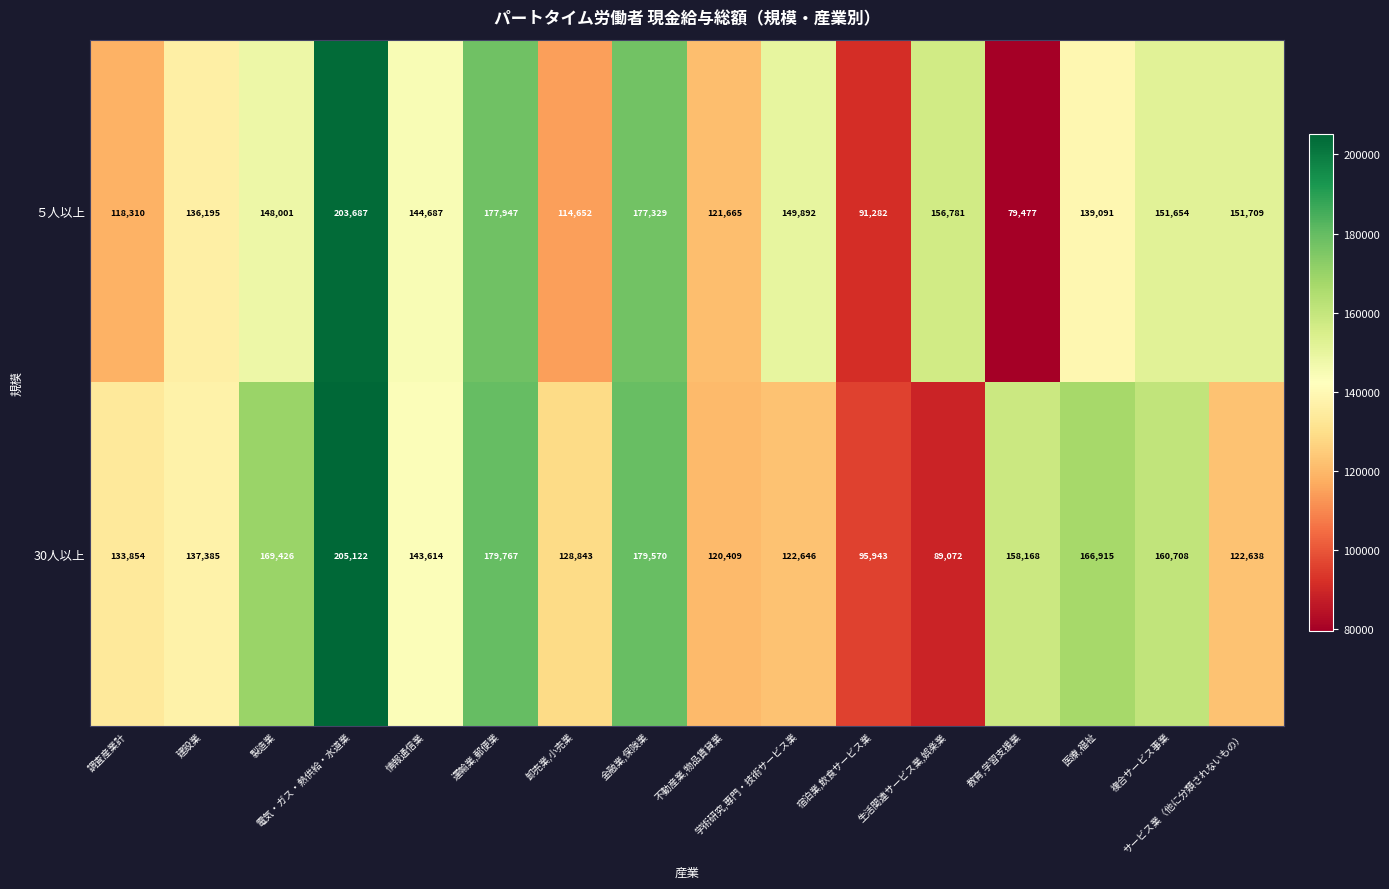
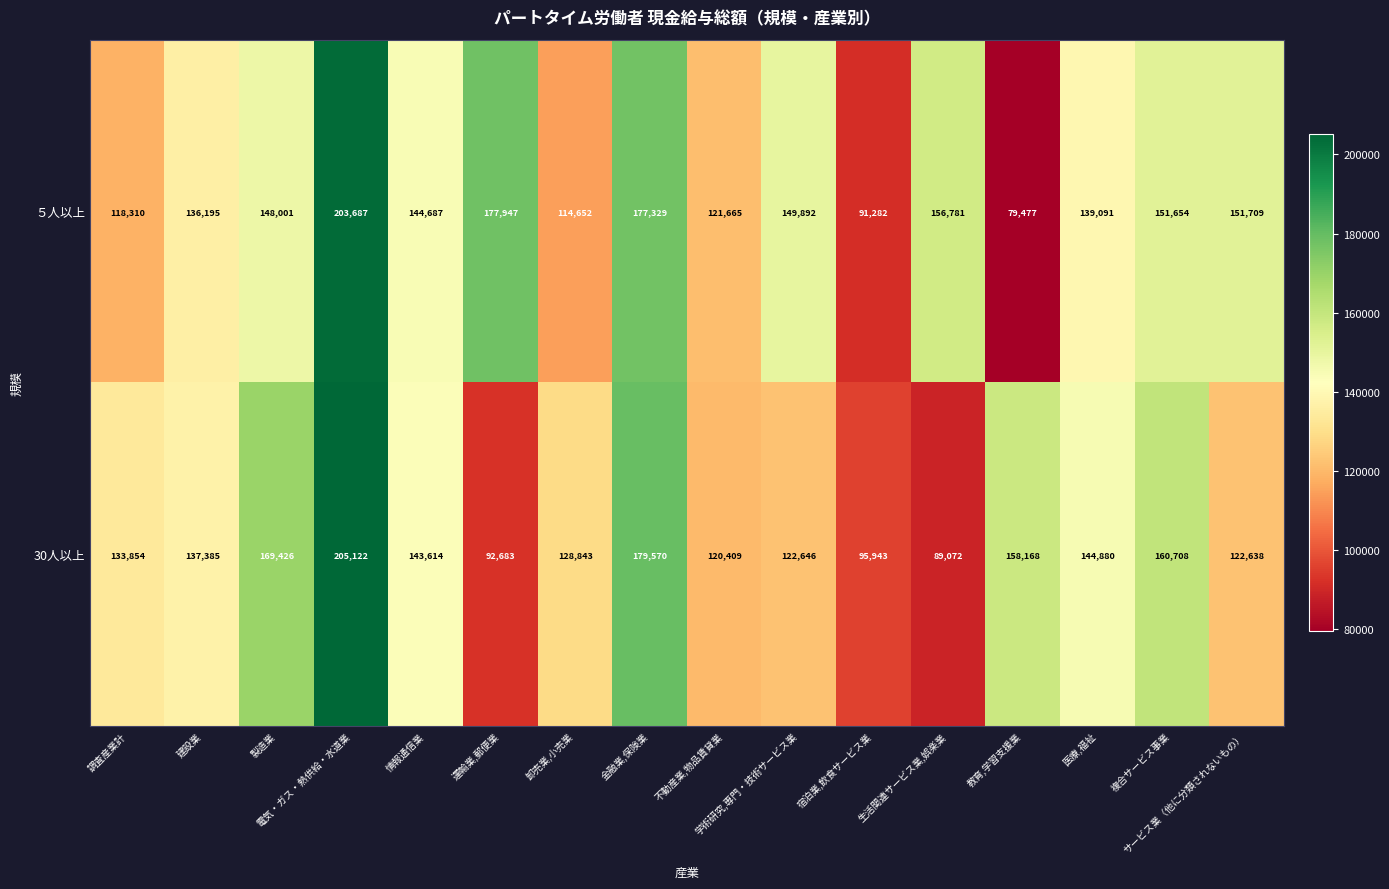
  {
    "５人以上": {
      "調査産業計": "118,310",
      "建設業": "136,195",
      "製造業": "148,001",
      "電気・ガス・熱供給・水道業": "203,687",
      "情報通信業": "144,687",
      "運輸業,郵便業": "177,947",
      "卸売業,小売業": "114,652",
      "金融業,保険業": "177,329",
      "不動産業,物品賃貸業": "121,665",
      "学術研究,専門・技術サービス業": "149,892",
      "宿泊業,飲食サービス業": "91,282",
      "生活関連サービス業,娯楽業": "156,781",
      "教育,学習支援業": "79,477",
      "医療,福祉": "139,091",
      "複合サービス事業": "151,654",
      "サービス業（他に分類されないもの）": "151,709"
    },
    "30人以上": {
      "調査産業計": "133,854",
      "建設業": "137,385",
      "製造業": "169,426",
      "電気・ガス・熱供給・水道業": "205,122",
      "情報通信業": "143,614",
-     "運輸業,郵便業": "179,767",
+     "運輸業,郵便業": "92,683",
      "卸売業,小売業": "128,843",
      "金融業,保険業": "179,570",
      "不動産業,物品賃貸業": "120,409",
      "学術研究,専門・技術サービス業": "122,646",
      "宿泊業,飲食サービス業": "95,943",
      "生活関連サービス業,娯楽業": "89,072",
      "教育,学習支援業": "158,168",
-     "医療,福祉": "166,915",
+     "医療,福祉": "144,880",
      "複合サービス事業": "160,708",
      "サービス業（他に分類されないもの）": "122,638"
    }
  }
